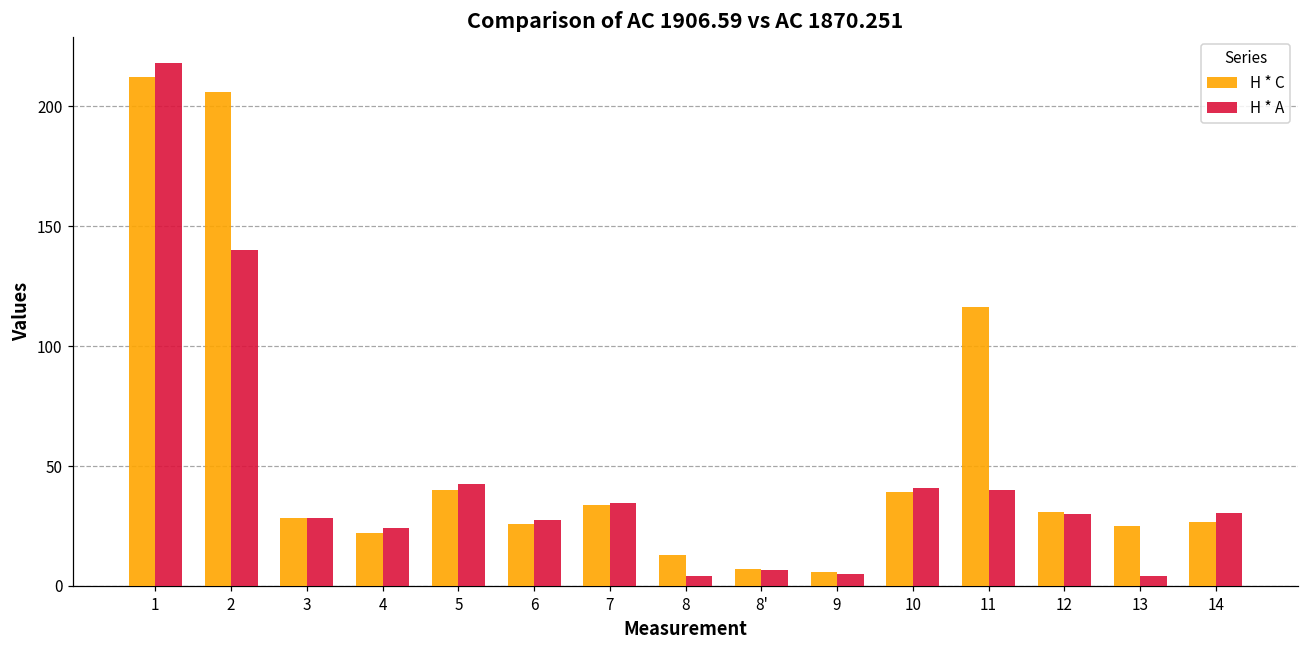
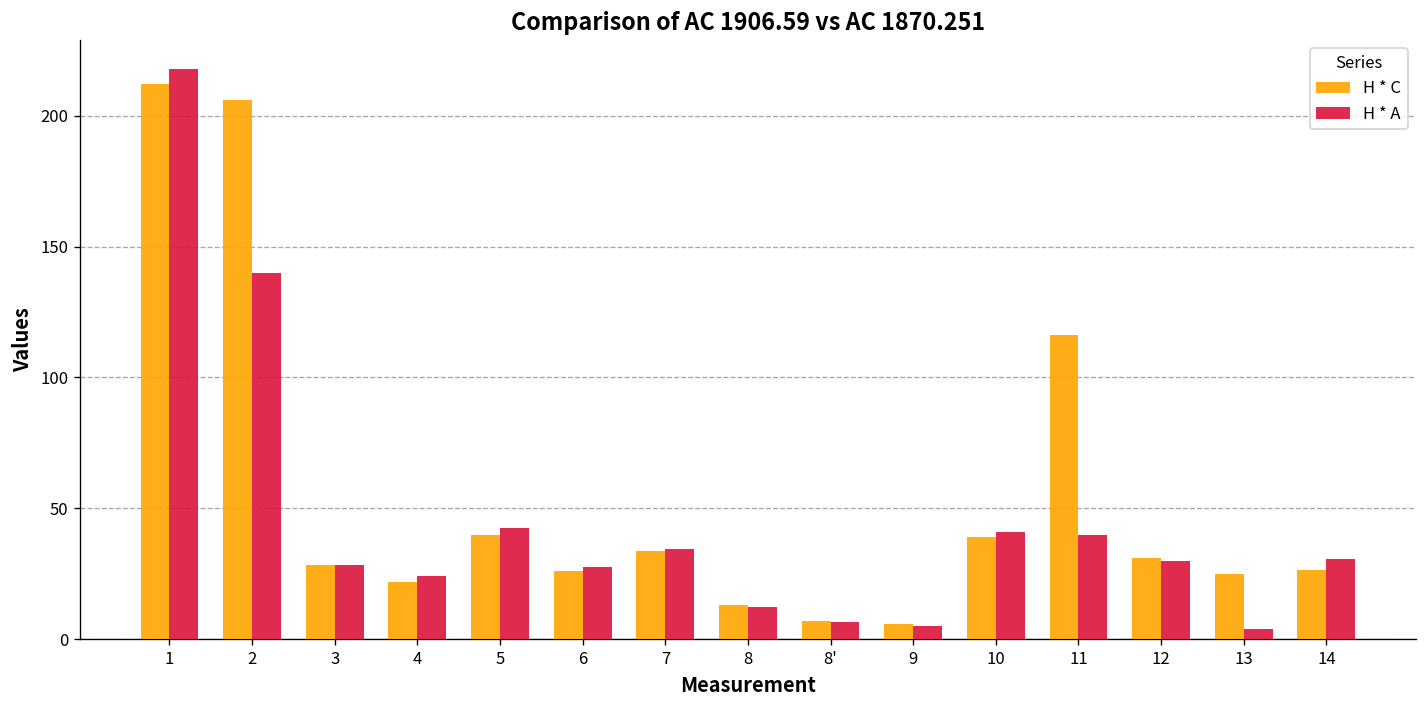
  {
    "H * C": {
      "1": 212,
      "2": 206,
      "3": 28,
      "4": 22,
      "5": 40,
      "6": 26,
      "7": 34,
      "8": 13,
      "8'": 7,
      "9": 6,
      "10": 39,
      "11": 116,
      "12": 31,
      "13": 25,
      "14": 27
    },
    "H * A": {
      "1": 218,
      "2": 140,
      "3": 28,
      "4": 24,
      "5": 43,
      "6": 28,
      "7": 35,
-     "8": 4,
+     "8": 13,
      "8'": 7,
      "9": 5,
      "10": 41,
      "11": 40,
      "12": 30,
      "13": 4,
      "14": 31
    }
  }
